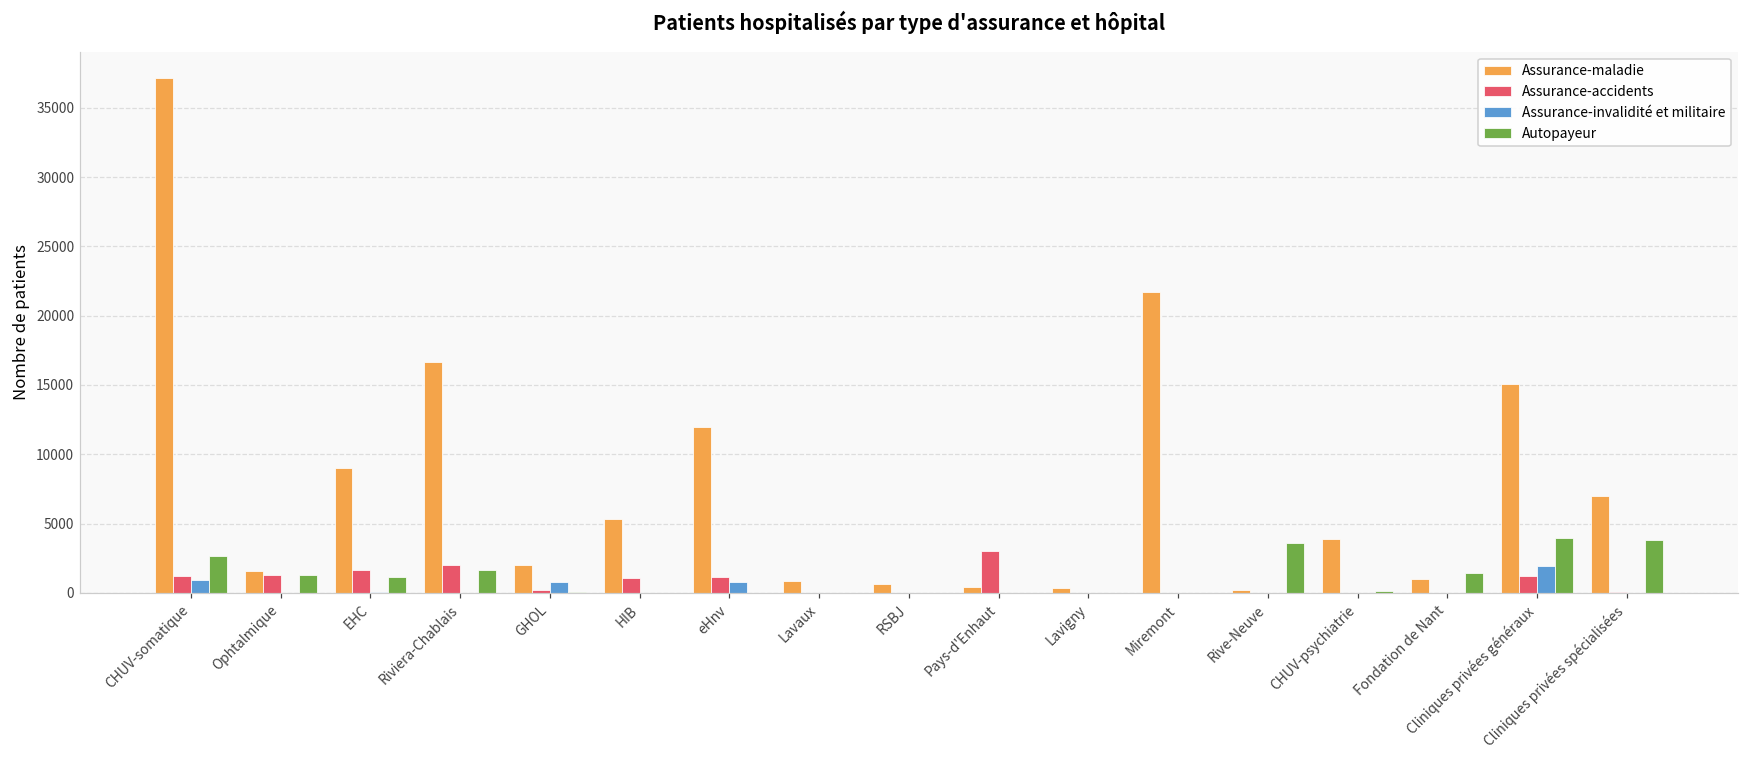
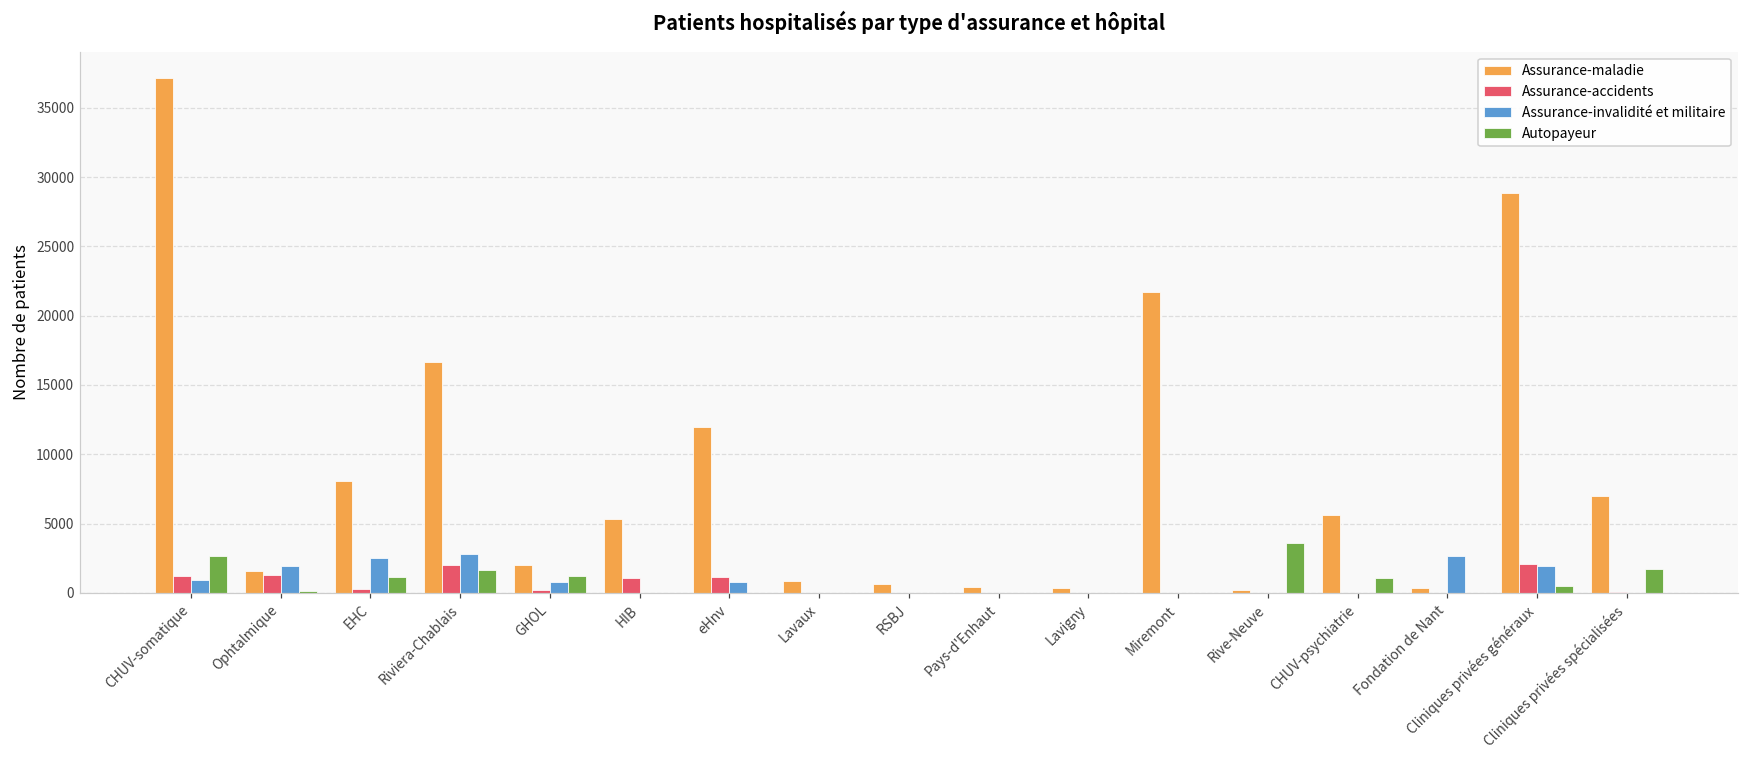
  {
    "Assurance-maladie": {
      "CHUV-somatique": 37200,
      "Ophtalmique": 1600,
-     "EHC": 9000,
+     "EHC": 8100,
      "Riviera-Chablais": 16600,
      "GHOL": 2000,
      "HIB": 5300,
      "eHnv": 12000,
      "Lavaux": 900,
      "RSBJ": 700,
      "Pays-d'Enhaut": 400,
      "Lavigny": 300,
      "Miremont": 21700,
      "Rive-Neuve": 200,
-     "CHUV-psychiatrie": 3900,
-     "Fondation de Nant": 1000,
-     "Cliniques privées généraux": 15000,
+     "CHUV-psychiatrie": 5600,
+     "Fondation de Nant": 300,
+     "Cliniques privées généraux": 28800,
      "Cliniques privées spécialisées": 7000
    },
    "Assurance-accidents": {
      "CHUV-somatique": 1200,
      "Ophtalmique": 1300,
-     "EHC": 1600,
+     "EHC": 300,
      "Riviera-Chablais": 2000,
      "GHOL": 200,
      "HIB": 1000,
      "eHnv": 1100,
-     "Pays-d'Enhaut": 3000,
+     "Pays-d'Enhaut": 0,
      "Miremont": 0,
      "Rive-Neuve": 0,
      "Fondation de Nant": 0,
-     "Cliniques privées généraux": 1200
+     "Cliniques privées généraux": 2100
    },
    "Assurance-invalidité et militaire": {
      "CHUV-somatique": 900,
-     "Ophtalmique": 0,
-     "EHC": 0,
-     "Riviera-Chablais": 0,
+     "Ophtalmique": 1900,
+     "EHC": 2500,
+     "Riviera-Chablais": 2800,
      "GHOL": 800,
      "eHnv": 800,
      "Lavaux": 0,
      "Pays-d'Enhaut": 0,
      "Lavigny": 0,
      "Miremont": 0,
      "Rive-Neuve": 0,
-     "Fondation de Nant": 0,
+     "Fondation de Nant": 2600,
      "Cliniques privées généraux": 1900
    },
    "Autopayeur": {
      "CHUV-somatique": 2700,
-     "Ophtalmique": 1300,
+     "Ophtalmique": 200,
      "EHC": 1200,
      "Riviera-Chablais": 1700,
-     "GHOL": 100,
+     "GHOL": 1200,
      "eHnv": 0,
      "Lavaux": 0,
      "Lavigny": 0,
      "Miremont": 0,
      "Rive-Neuve": 3600,
-     "CHUV-psychiatrie": 100,
-     "Fondation de Nant": 1400,
-     "Cliniques privées généraux": 3900,
-     "Cliniques privées spécialisées": 3800
+     "CHUV-psychiatrie": 1100,
+     "Fondation de Nant": 0,
+     "Cliniques privées généraux": 500,
+     "Cliniques privées spécialisées": 1800
    }
  }
